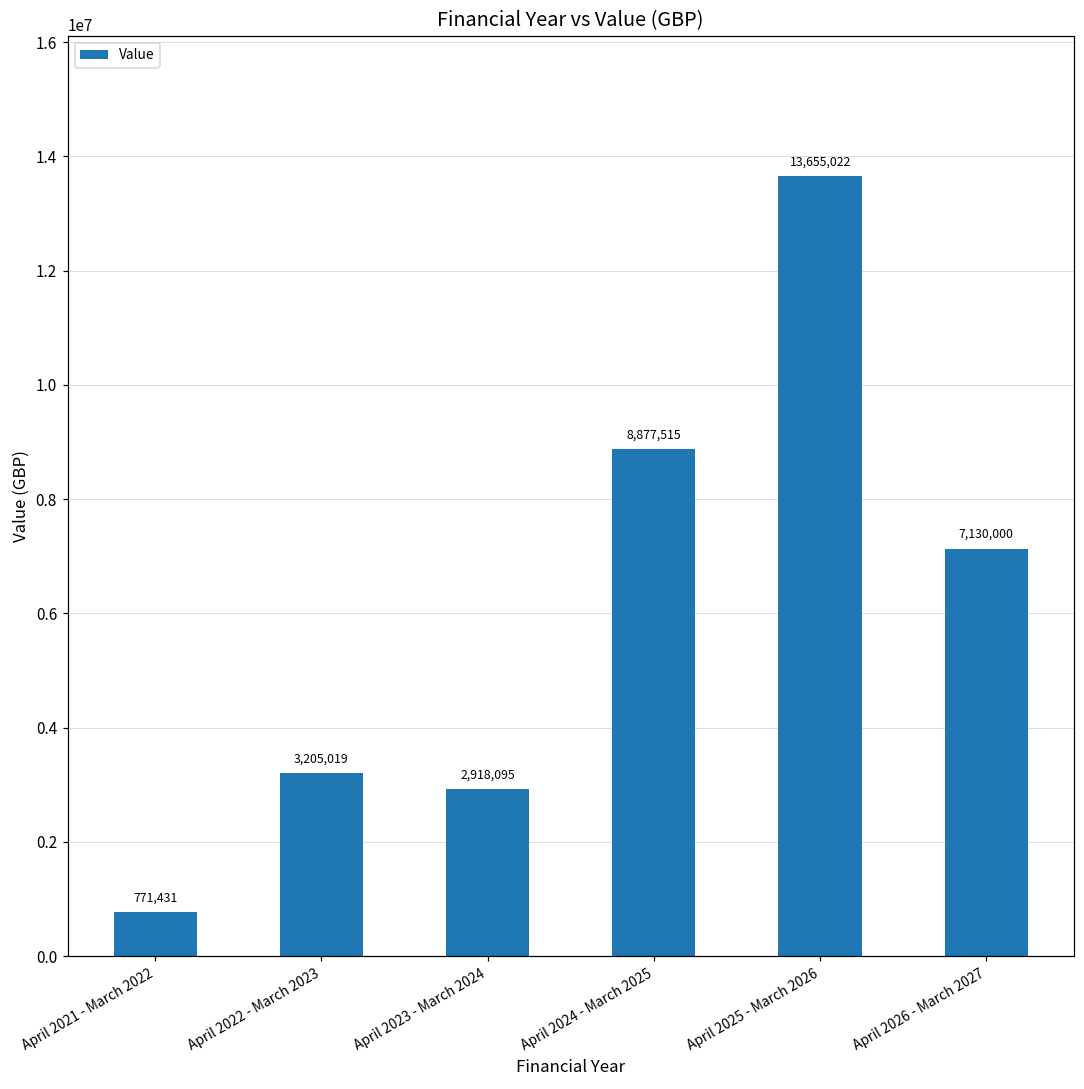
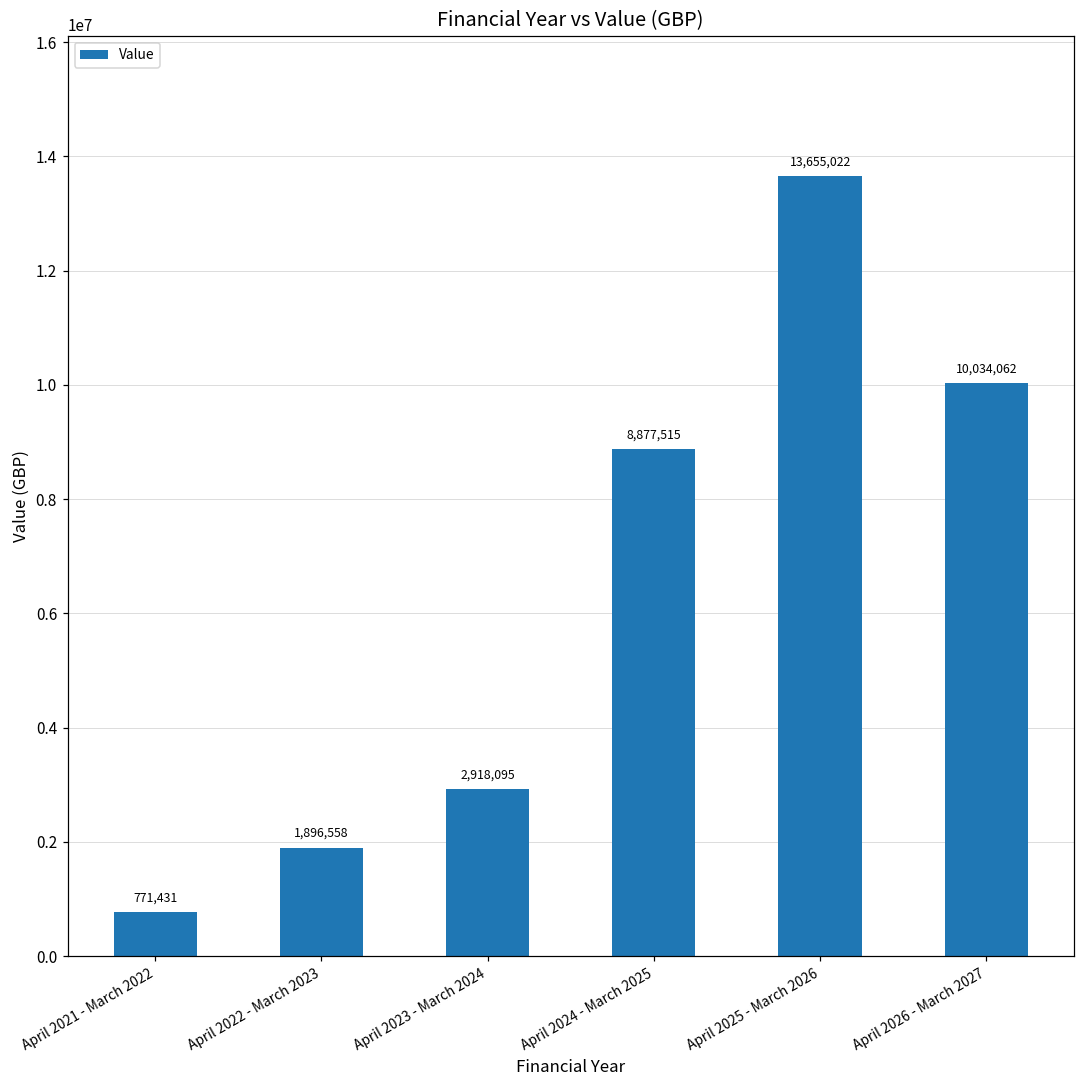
  {
    "April 2021 - March 2022": "771,431",
-   "April 2022 - March 2023": "3,205,019",
+   "April 2022 - March 2023": "1,896,558",
    "April 2023 - March 2024": "2,918,095",
    "April 2024 - March 2025": "8,877,515",
    "April 2025 - March 2026": "13,655,022",
-   "April 2026 - March 2027": "7,130,000"
+   "April 2026 - March 2027": "10,034,062"
  }
